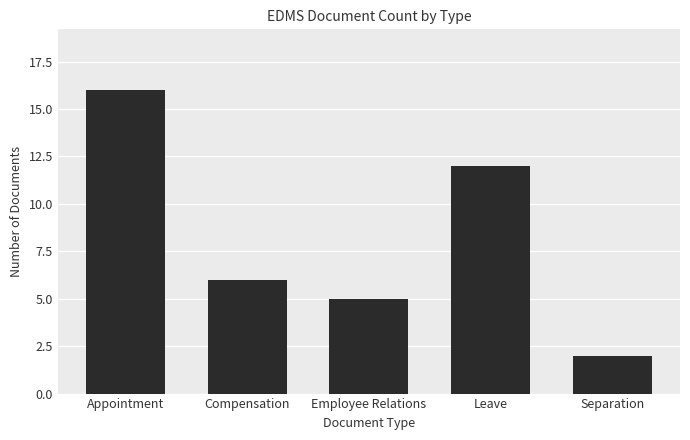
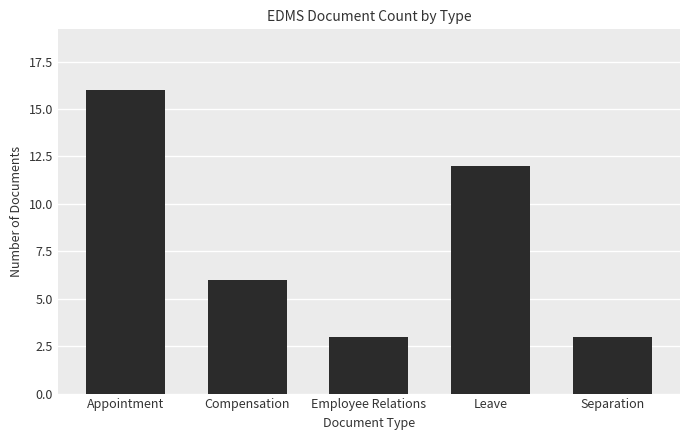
  {
    "Appointment": 16,
    "Compensation": 6,
-   "Employee Relations": 5,
+   "Employee Relations": 3,
    "Leave": 12,
-   "Separation": 2
+   "Separation": 3
  }
